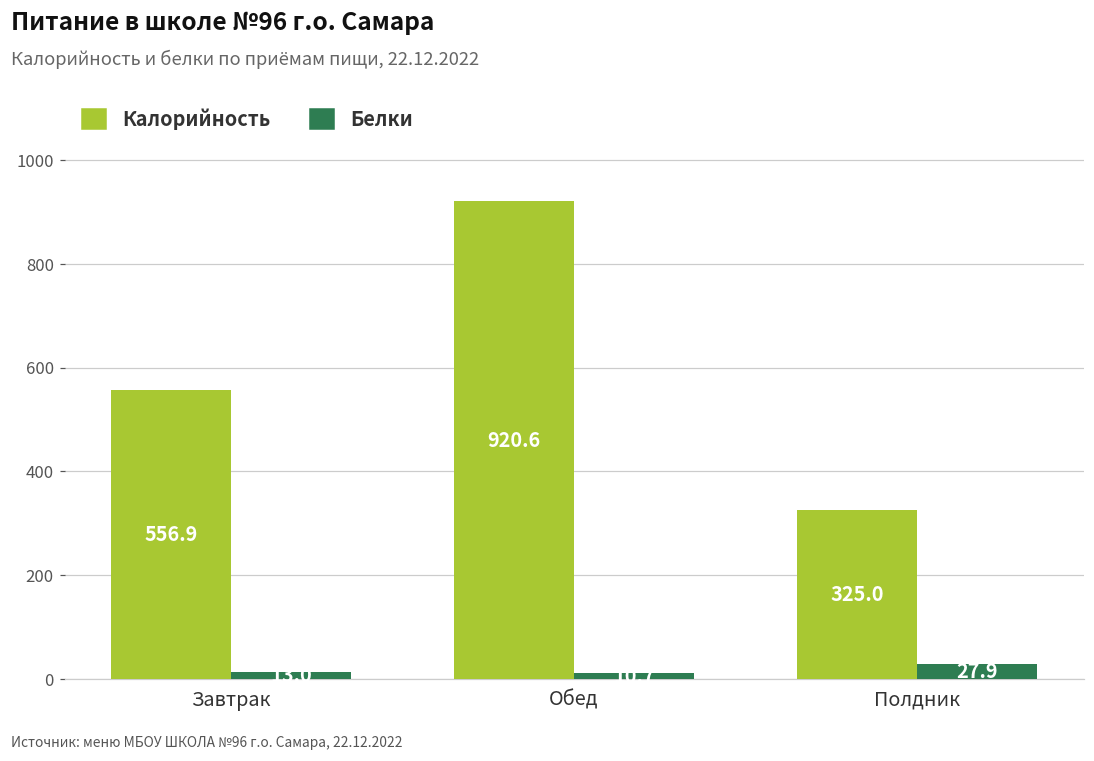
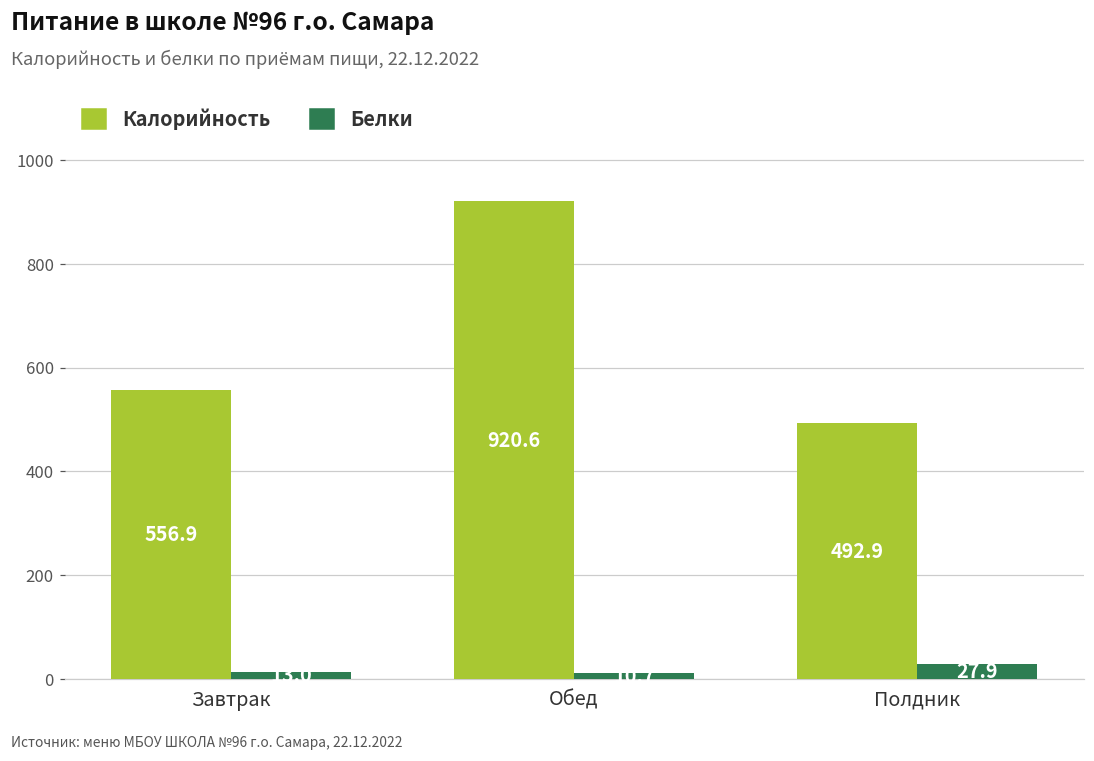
  {
    "Калорийность": {
      "Завтрак": 556.9,
      "Обед": 920.6,
-     "Полдник": 325.0
+     "Полдник": 492.9
    },
    "Белки": {
      "Полдник": 27.9
    }
  }
